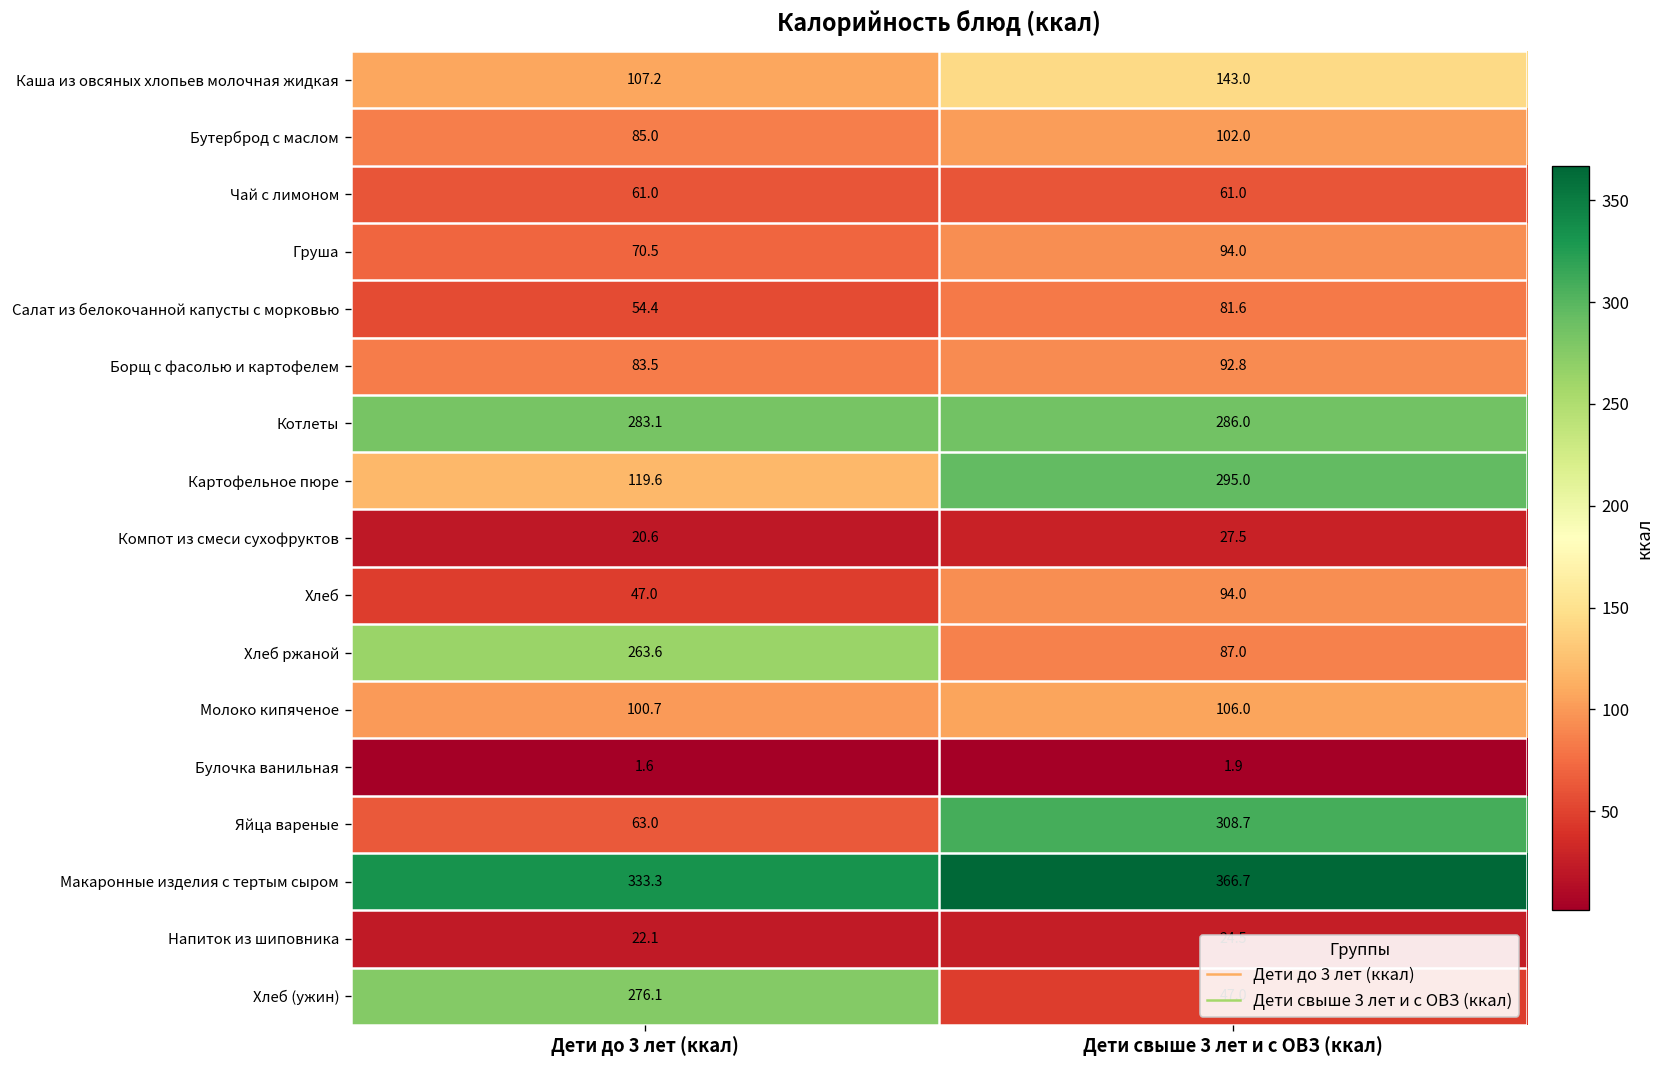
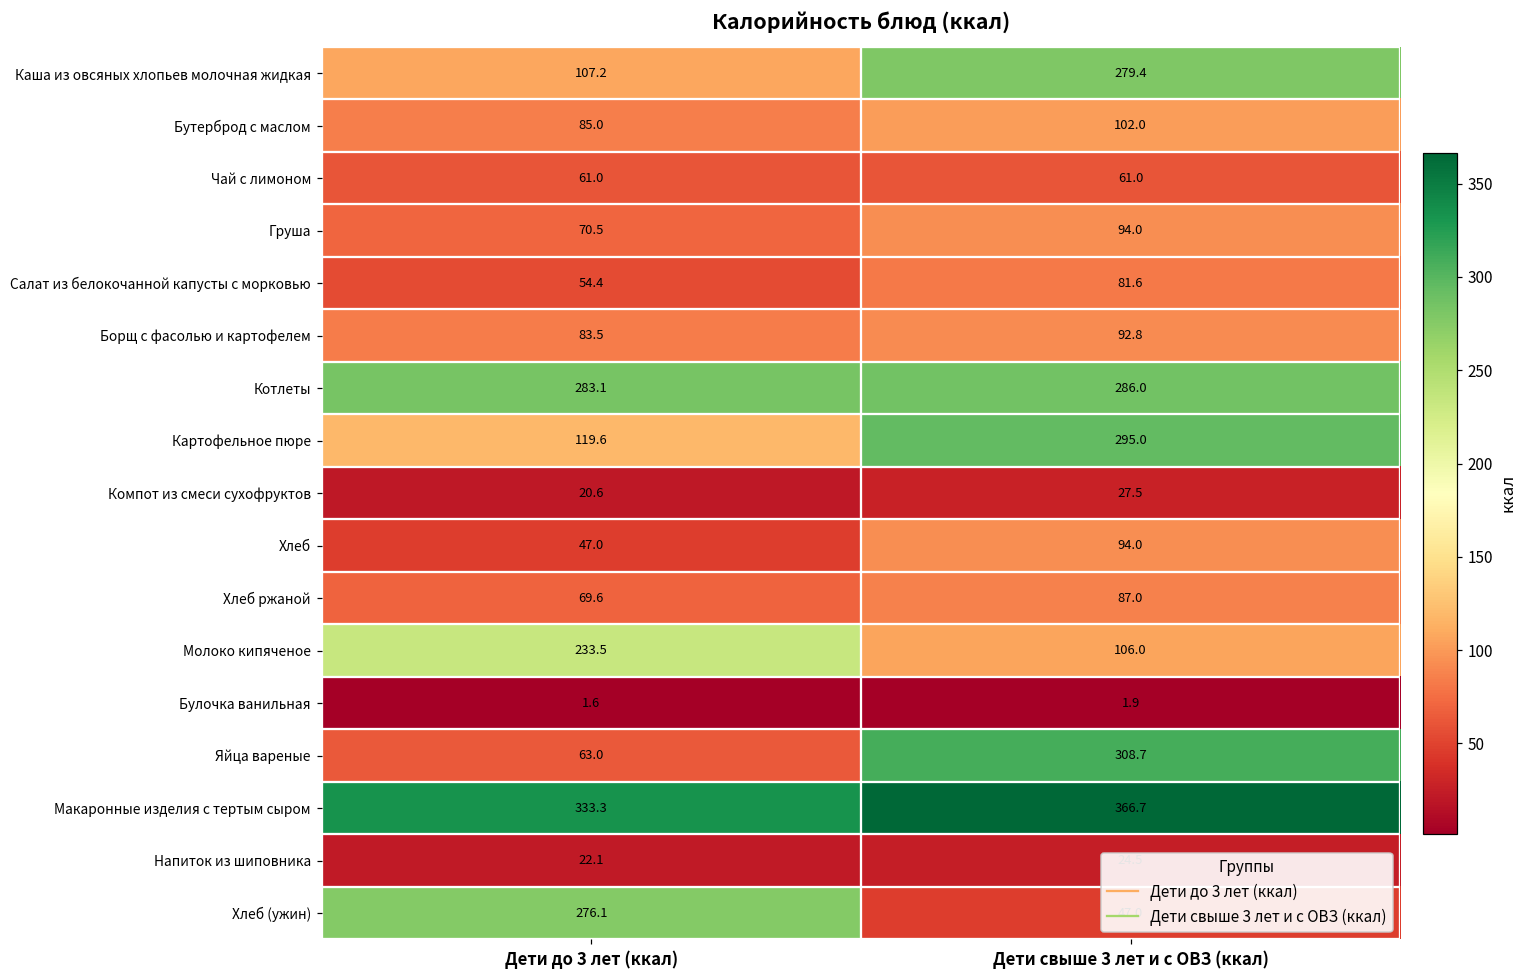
  {
    "Каша из овсяных хлопьев молочная жидкая": {
      "Дети до 3 лет (ккал)": 107.2,
-     "Дети свыше 3 лет и с ОВЗ (ккал)": 143.0
+     "Дети свыше 3 лет и с ОВЗ (ккал)": 279.4
    },
    "Бутерброд с маслом": {
      "Дети до 3 лет (ккал)": 85.0,
      "Дети свыше 3 лет и с ОВЗ (ккал)": 102.0
    },
    "Чай с лимоном": {
      "Дети до 3 лет (ккал)": 61.0,
      "Дети свыше 3 лет и с ОВЗ (ккал)": 61.0
    },
    "Груша": {
      "Дети до 3 лет (ккал)": 70.5,
      "Дети свыше 3 лет и с ОВЗ (ккал)": 94.0
    },
    "Салат из белокочанной капусты с морковью": {
      "Дети до 3 лет (ккал)": 54.4,
      "Дети свыше 3 лет и с ОВЗ (ккал)": 81.6
    },
    "Борщ с фасолью и картофелем": {
      "Дети до 3 лет (ккал)": 83.5,
      "Дети свыше 3 лет и с ОВЗ (ккал)": 92.8
    },
    "Котлеты": {
      "Дети до 3 лет (ккал)": 283.1,
      "Дети свыше 3 лет и с ОВЗ (ккал)": 286.0
    },
    "Картофельное пюре": {
      "Дети до 3 лет (ккал)": 119.6,
      "Дети свыше 3 лет и с ОВЗ (ккал)": 295.0
    },
    "Компот из смеси сухофруктов": {
      "Дети до 3 лет (ккал)": 20.6,
      "Дети свыше 3 лет и с ОВЗ (ккал)": 27.5
    },
    "Хлеб": {
      "Дети до 3 лет (ккал)": 47.0,
      "Дети свыше 3 лет и с ОВЗ (ккал)": 94.0
    },
    "Хлеб ржаной": {
-     "Дети до 3 лет (ккал)": 263.6,
+     "Дети до 3 лет (ккал)": 69.6,
      "Дети свыше 3 лет и с ОВЗ (ккал)": 87.0
    },
    "Молоко кипяченое": {
-     "Дети до 3 лет (ккал)": 100.7,
+     "Дети до 3 лет (ккал)": 233.5,
      "Дети свыше 3 лет и с ОВЗ (ккал)": 106.0
    },
    "Булочка ванильная": {
      "Дети до 3 лет (ккал)": 1.6,
      "Дети свыше 3 лет и с ОВЗ (ккал)": 1.9
    },
    "Яйца вареные": {
      "Дети до 3 лет (ккал)": 63.0,
      "Дети свыше 3 лет и с ОВЗ (ккал)": 308.7
    },
    "Макаронные изделия с тертым сыром": {
      "Дети до 3 лет (ккал)": 333.3,
      "Дети свыше 3 лет и с ОВЗ (ккал)": 366.7
    },
    "Напиток из шиповника": {
      "Дети до 3 лет (ккал)": 22.1
    },
    "Хлеб (ужин)": {
      "Дети до 3 лет (ккал)": 276.1
    }
  }
